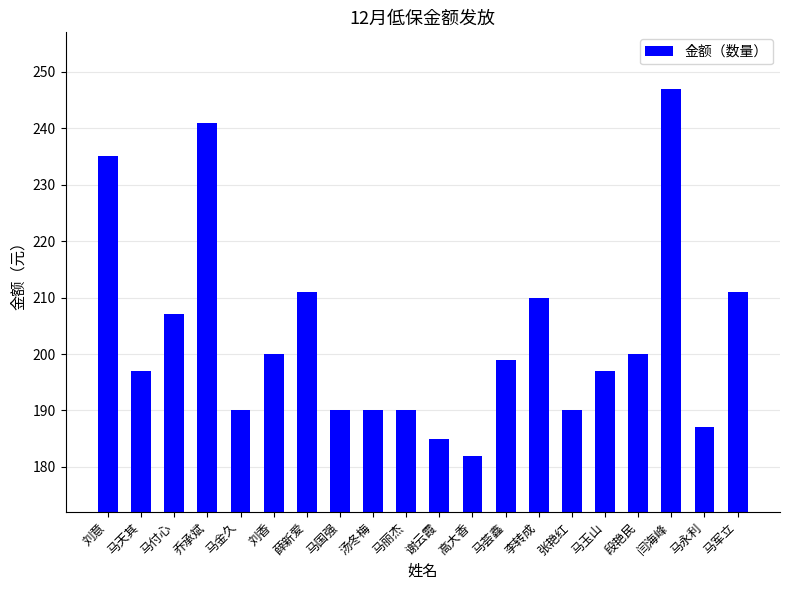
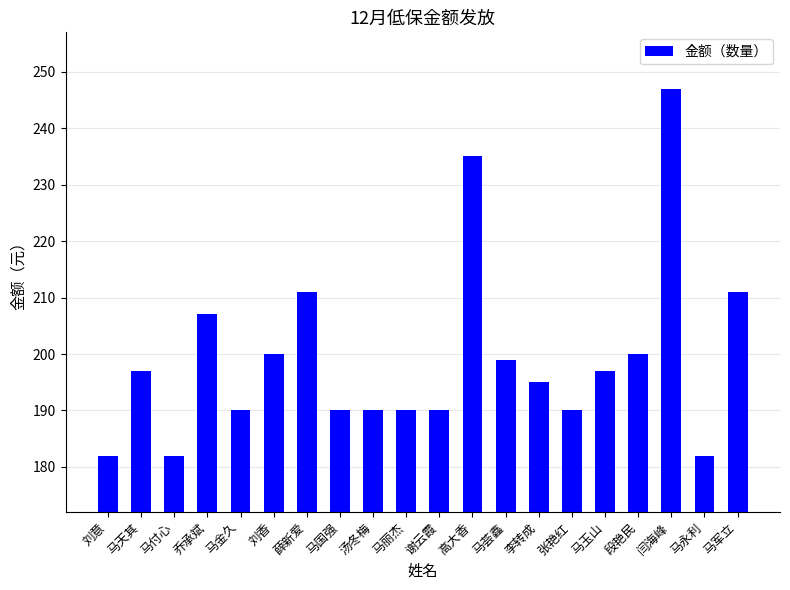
  {
-   "刘意": 235,
+   "刘意": 182,
    "马天其": 197,
-   "马付心": 207,
-   "乔承斌": 241,
+   "马付心": 182,
+   "乔承斌": 207,
    "马金久": 190,
    "刘香": 200,
    "薛新爱": 211,
    "马国强": 190,
    "汤冬梅": 190,
    "马丽杰": 190,
-   "谢云霞": 185,
-   "高大香": 182,
+   "谢云霞": 190,
+   "高大香": 235,
    "马荟鑫": 199,
-   "李转成": 210,
+   "李转成": 195,
    "张艳红": 190,
    "马玉山": 197,
    "段艳民": 200,
    "闫海峰": 247,
-   "马永利": 187,
+   "马永利": 182,
    "马军立": 211
  }
